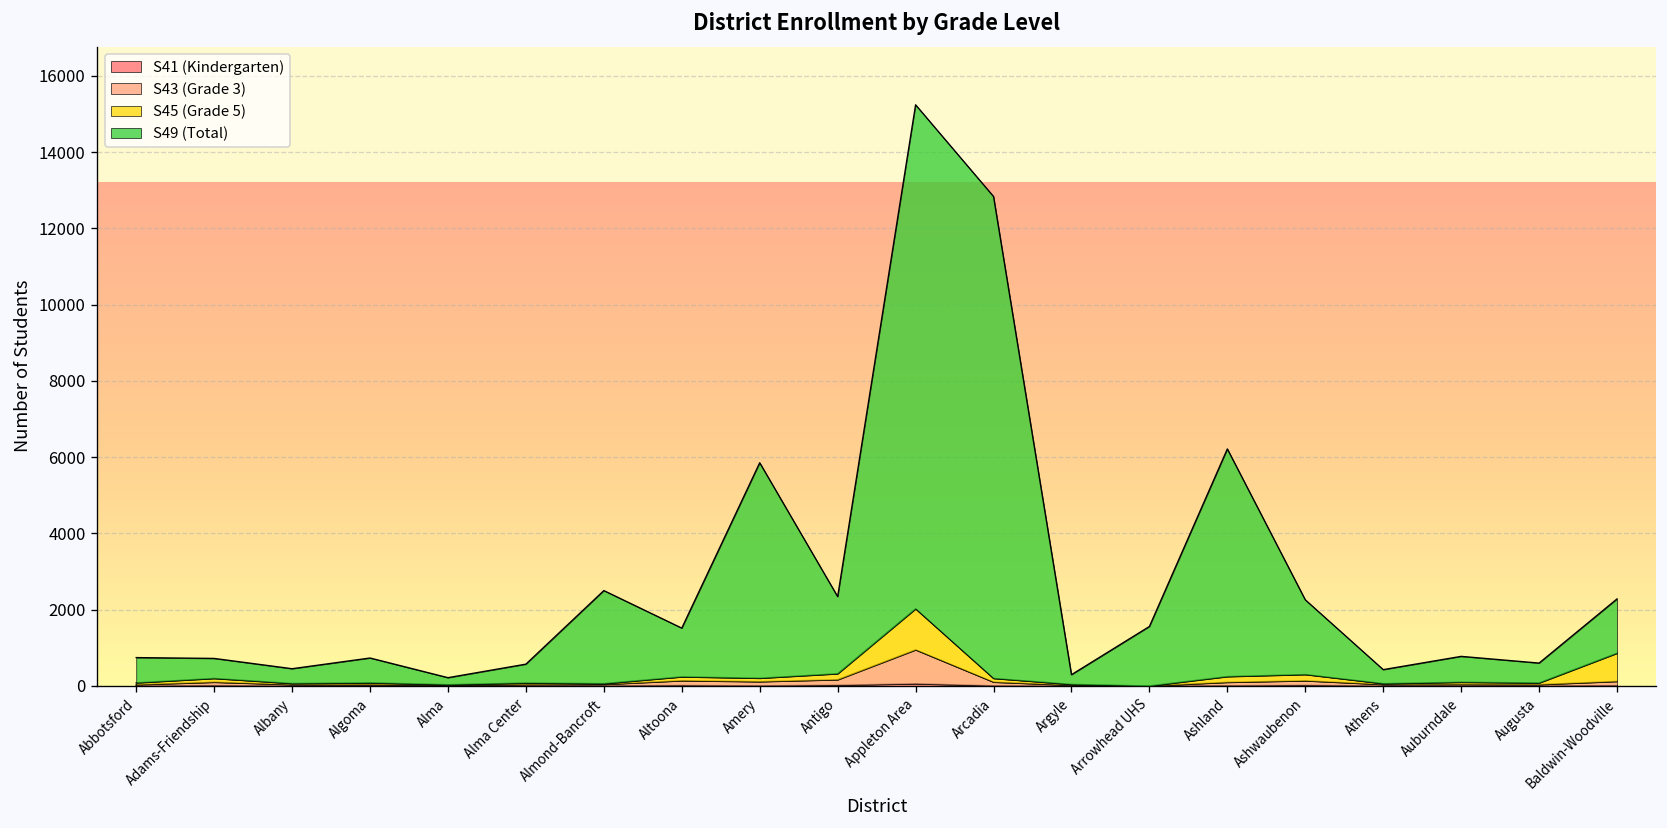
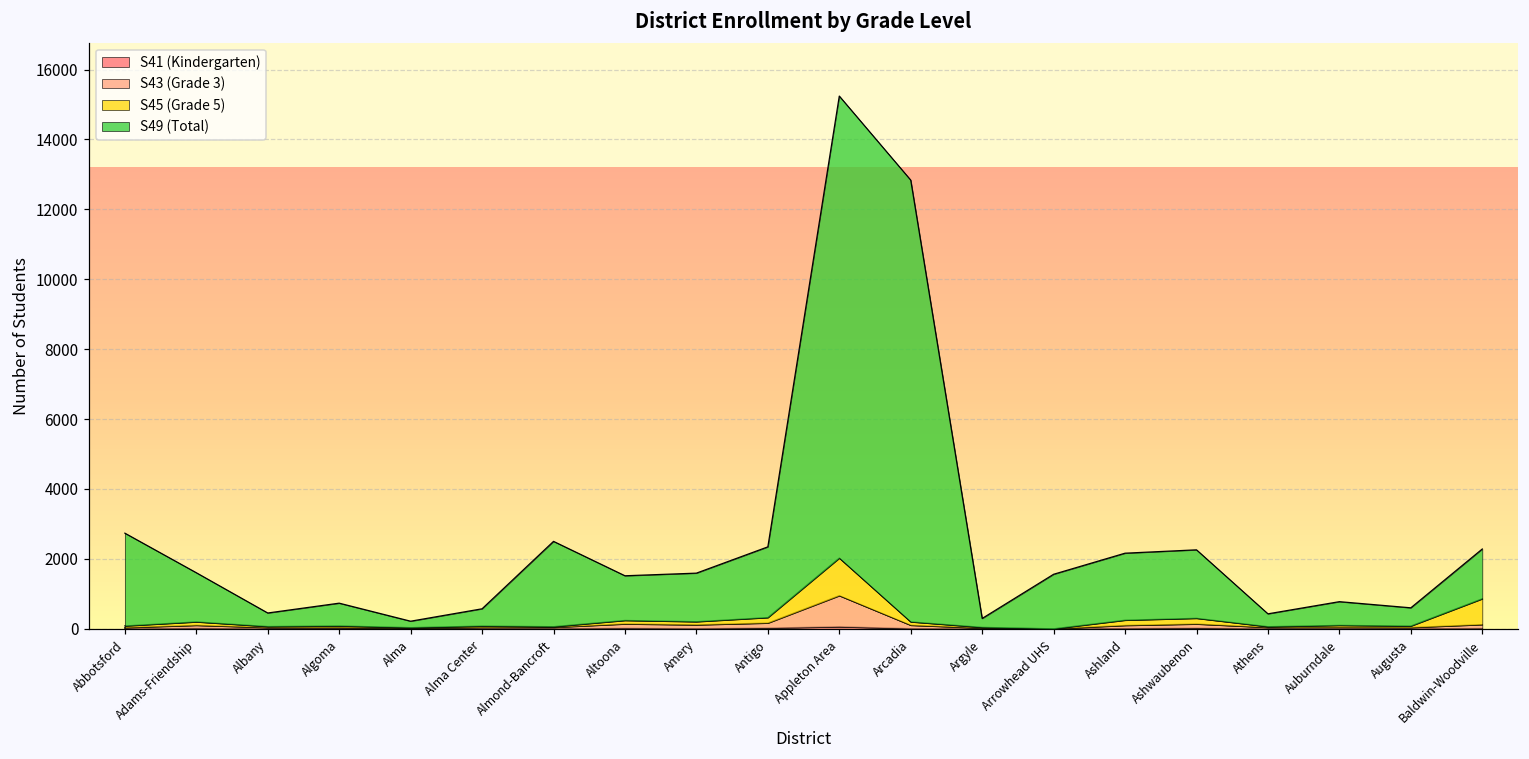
  {
    "S45 (Grade 5)": {
      "Adams-Friendship": 100,
      "Altoona": 100,
      "Amery": 100,
      "Antigo": 200,
      "Appleton Area": 1100,
      "Arcadia": 100,
      "Ashland": 200,
      "Ashwaubenon": 200,
      "Baldwin-Woodville": 700
    },
    "S49 (Total)": {
-     "Abbotsford": 700,
-     "Adams-Friendship": 500,
+     "Abbotsford": 2700,
+     "Adams-Friendship": 1400,
      "Albany": 400,
      "Algoma": 700,
      "Alma": 200,
      "Alma Center": 500,
      "Almond-Bancroft": 2400,
      "Altoona": 1300,
-     "Amery": 5700,
+     "Amery": 1400,
      "Antigo": 2000,
      "Appleton Area": 13200,
      "Arcadia": 12600,
      "Argyle": 300,
      "Arrowhead UHS": 1600,
-     "Ashland": 6000,
+     "Ashland": 1900,
      "Ashwaubenon": 2000,
      "Athens": 400,
      "Auburndale": 700,
      "Augusta": 500,
      "Baldwin-Woodville": 1400
    }
  }
